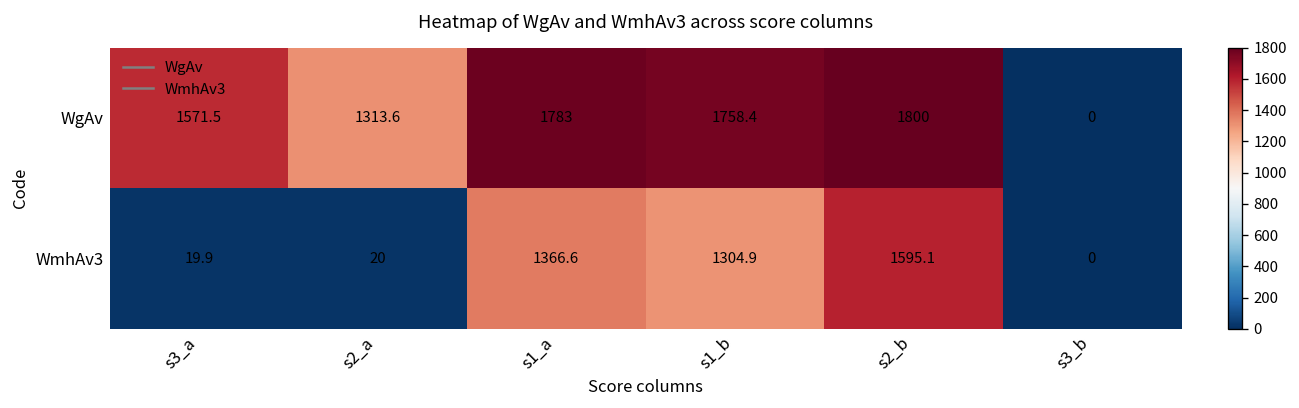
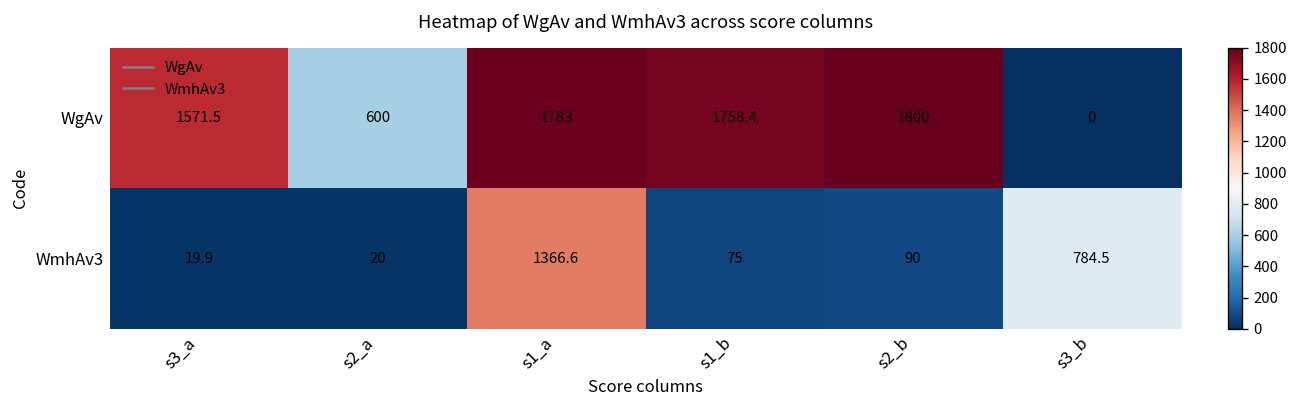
  {
    "WgAv": {
      "s3_a": 1571.5,
-     "s2_a": 1313.6,
+     "s2_a": 600,
      "s1_a": 1783,
      "s1_b": 1758.4,
      "s2_b": 1800,
      "s3_b": 0
    },
    "WmhAv3": {
      "s3_a": 19.9,
      "s2_a": 20,
      "s1_a": 1366.6,
-     "s1_b": 1304.9,
-     "s2_b": 1595.1,
-     "s3_b": 0
+     "s1_b": 75,
+     "s2_b": 90,
+     "s3_b": 784.5
    }
  }
